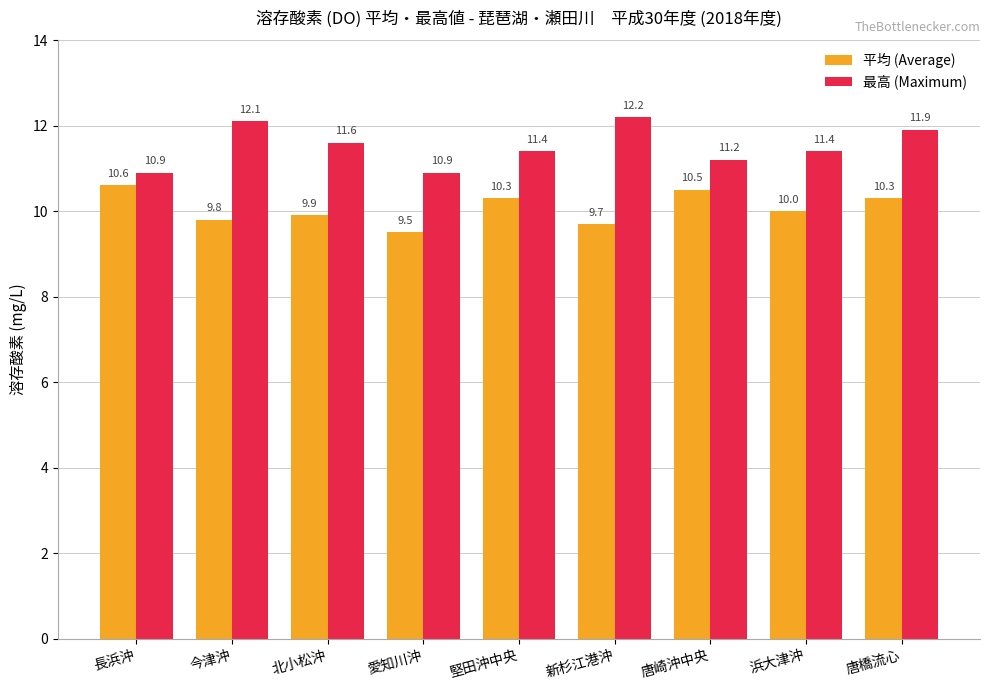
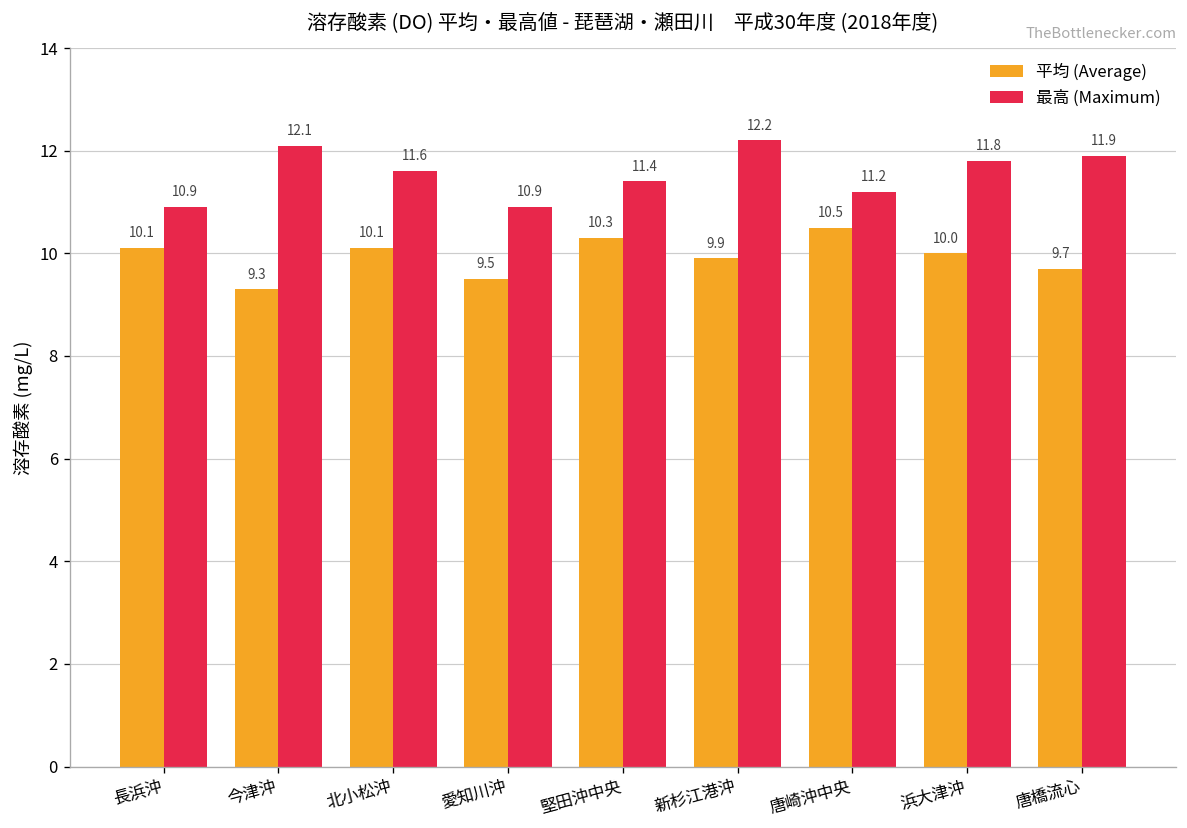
  {
    "平均 (Average)": {
-     "長浜沖": 10.6,
-     "今津沖": 9.8,
-     "北小松沖": 9.9,
+     "長浜沖": 10.1,
+     "今津沖": 9.3,
+     "北小松沖": 10.1,
      "愛知川沖": 9.5,
      "堅田沖中央": 10.3,
-     "新杉江港沖": 9.7,
+     "新杉江港沖": 9.9,
      "唐崎沖中央": 10.5,
      "浜大津沖": 10.0,
-     "唐橋流心": 10.3
+     "唐橋流心": 9.7
    },
    "最高 (Maximum)": {
      "長浜沖": 10.9,
      "今津沖": 12.1,
      "北小松沖": 11.6,
      "愛知川沖": 10.9,
      "堅田沖中央": 11.4,
      "新杉江港沖": 12.2,
      "唐崎沖中央": 11.2,
-     "浜大津沖": 11.4,
+     "浜大津沖": 11.8,
      "唐橋流心": 11.9
    }
  }
